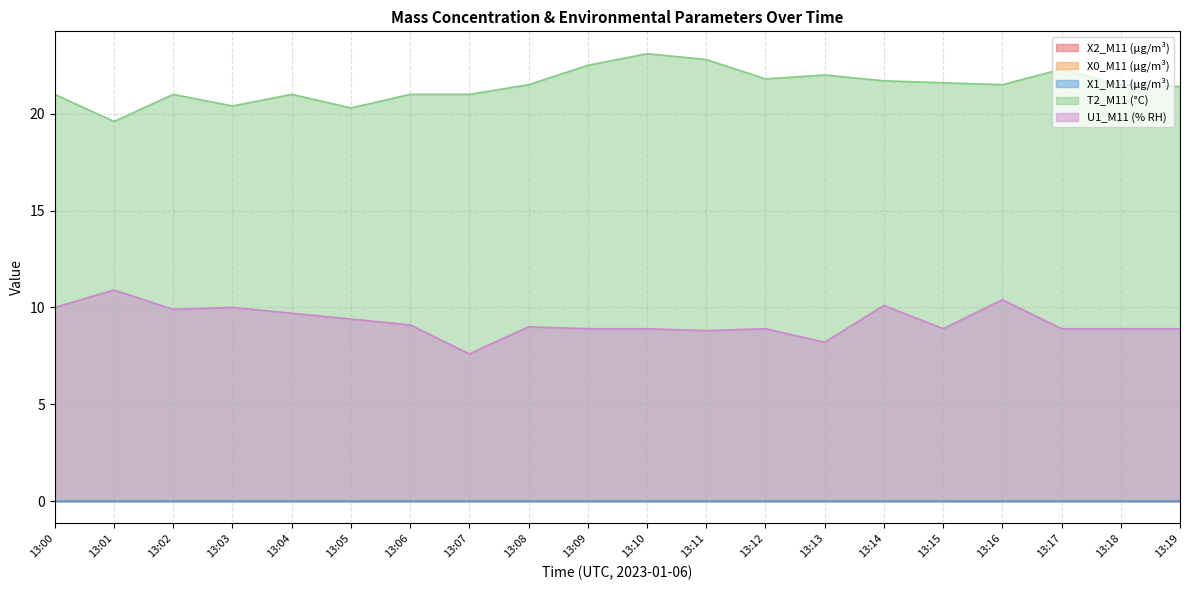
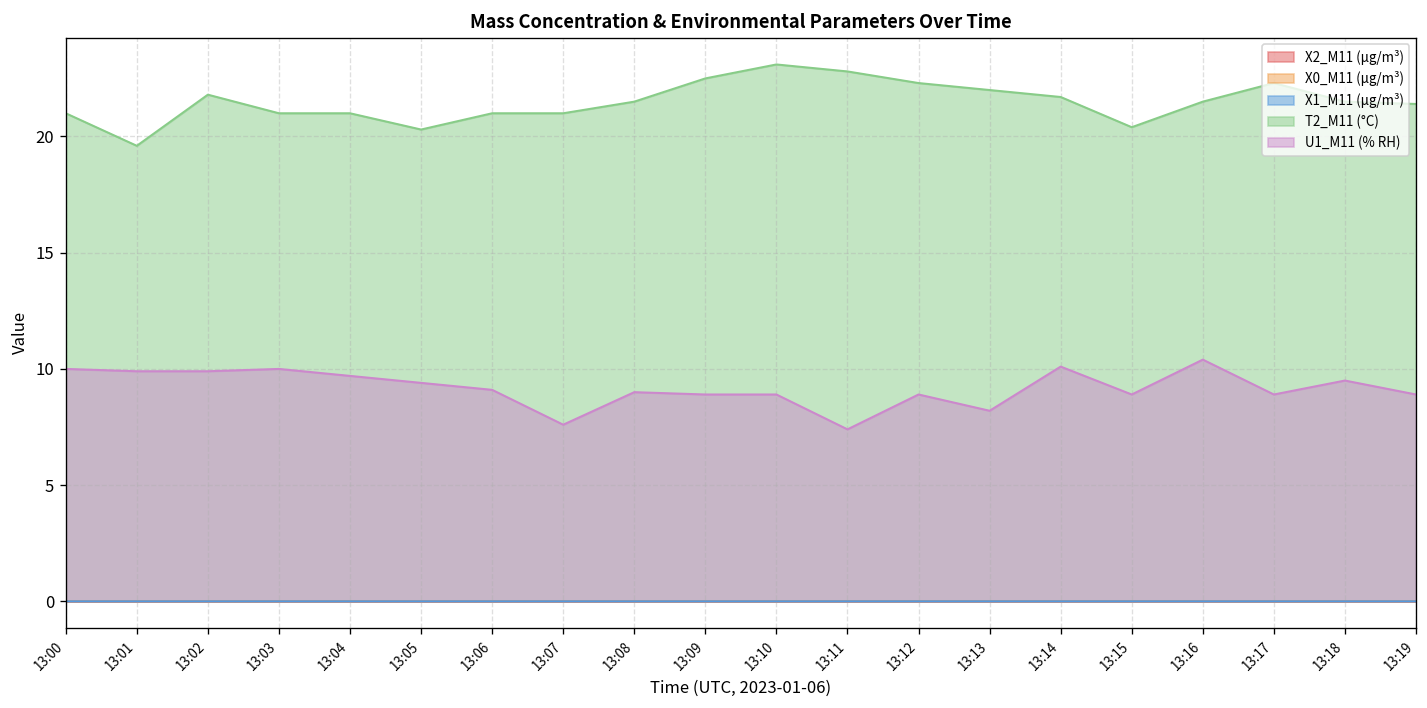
  {
    "X1_M11 (μg/m³)": {
      "13:00": 0.0,
      "13:01": 0.0,
      "13:02": 0.0,
      "13:03": 0.0,
      "13:04": 0.0,
      "13:05": 0.0,
      "13:06": 0.0,
      "13:07": 0.0,
      "13:08": 0.0,
      "13:09": 0.0,
      "13:10": 0.0,
      "13:11": 0.0,
      "13:12": 0.0,
      "13:13": 0.0,
      "13:14": 0.0,
      "13:15": 0.0,
      "13:16": 0.0,
      "13:17": 0.0,
      "13:18": 0.0,
      "13:19": 0.0
    },
    "T2_M11 (°C)": {
      "13:00": 21.0,
      "13:01": 19.6,
-     "13:02": 21.0,
-     "13:03": 20.4,
+     "13:02": 21.8,
+     "13:03": 21.0,
      "13:04": 21.0,
      "13:05": 20.3,
      "13:06": 21.0,
      "13:07": 21.0,
      "13:08": 21.5,
      "13:09": 22.5,
      "13:10": 23.1,
      "13:11": 22.8,
-     "13:12": 21.8,
+     "13:12": 22.3,
      "13:13": 22.0,
      "13:14": 21.7,
-     "13:15": 21.6,
+     "13:15": 20.4,
      "13:16": 21.5,
      "13:19": 21.4
    },
    "U1_M11 (% RH)": {
      "13:00": 10.0,
-     "13:01": 10.9,
+     "13:01": 9.9,
      "13:02": 9.9,
      "13:03": 10.0,
      "13:04": 9.7,
      "13:05": 9.4,
      "13:06": 9.1,
      "13:07": 7.6,
      "13:08": 9.0,
      "13:09": 8.9,
      "13:10": 8.9,
-     "13:11": 8.8,
+     "13:11": 7.4,
      "13:12": 8.9,
      "13:13": 8.2,
      "13:14": 10.1,
      "13:15": 8.9,
      "13:16": 10.4,
      "13:17": 8.9,
-     "13:18": 8.9,
+     "13:18": 9.5,
      "13:19": 8.9
    }
  }
